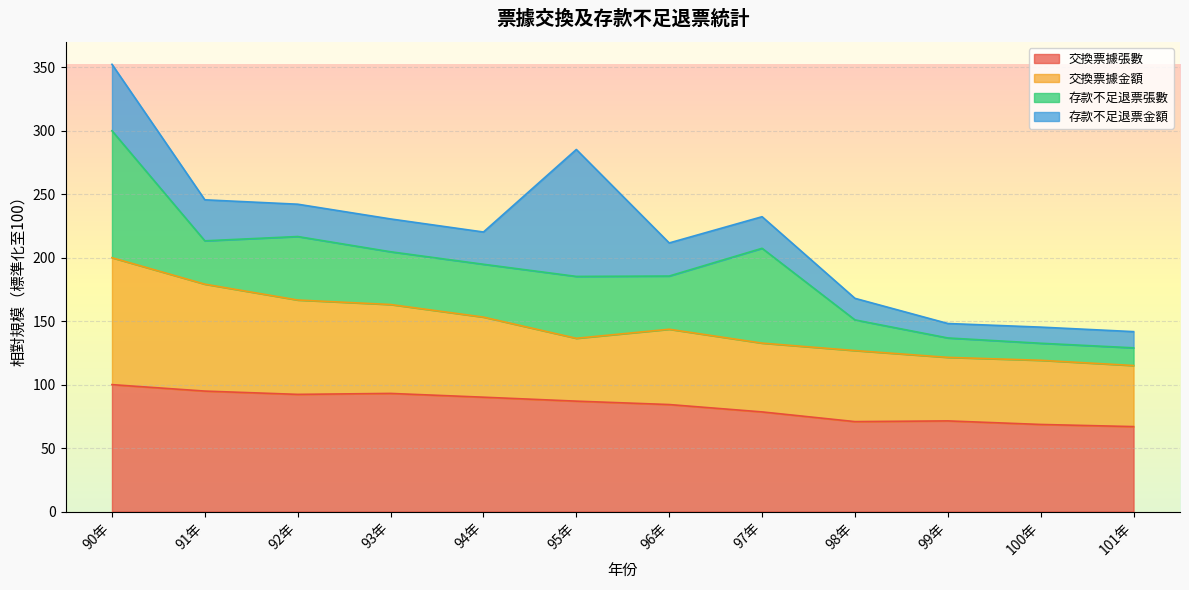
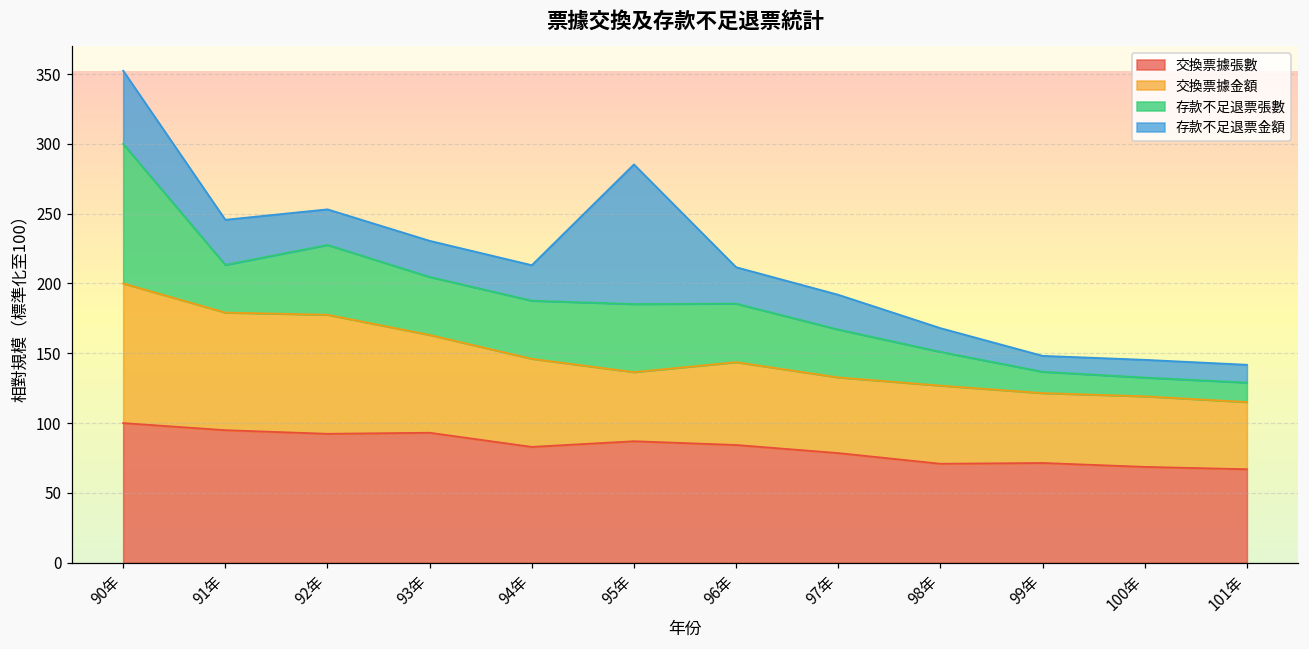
  {
    "交換票據張數": {
      "90年": 100,
      "91年": 95,
      "92年": 92,
      "93年": 93,
-     "94年": 90,
+     "94年": 83,
      "95年": 87,
      "96年": 84,
      "97年": 79,
      "98年": 71,
      "99年": 71,
      "100年": 69,
      "101年": 67
    },
    "交換票據金額": {
      "90年": 100,
      "91年": 84,
-     "92年": 74,
+     "92年": 85,
      "93年": 70,
      "94年": 63,
      "95年": 50,
      "96年": 59,
      "97年": 54,
      "98年": 56,
      "99年": 50,
      "100年": 51,
      "101年": 48
    },
    "存款不足退票張數": {
      "90年": 100,
      "91年": 34,
      "92年": 50,
      "93年": 42,
      "94年": 42,
      "95年": 49,
      "96年": 42,
-     "97年": 75,
+     "97年": 34,
      "98年": 24,
      "99年": 15,
      "100年": 13,
      "101年": 14
    },
    "存款不足退票金額": {
      "90年": 52,
      "91年": 32,
      "92年": 25,
      "93年": 26,
      "94年": 25,
      "95年": 100,
      "96年": 26,
      "97年": 25,
      "98年": 17,
      "99年": 11,
      "100年": 13,
      "101年": 13
    }
  }
